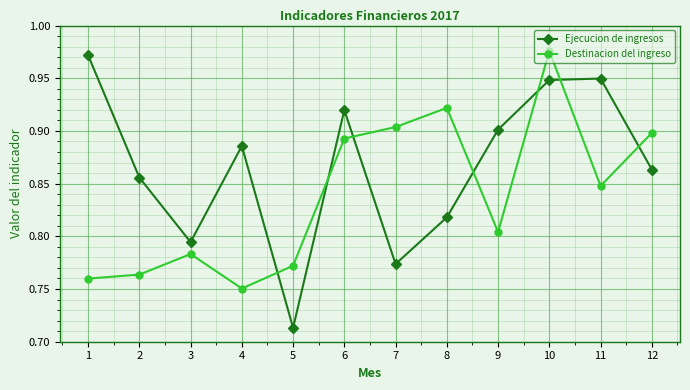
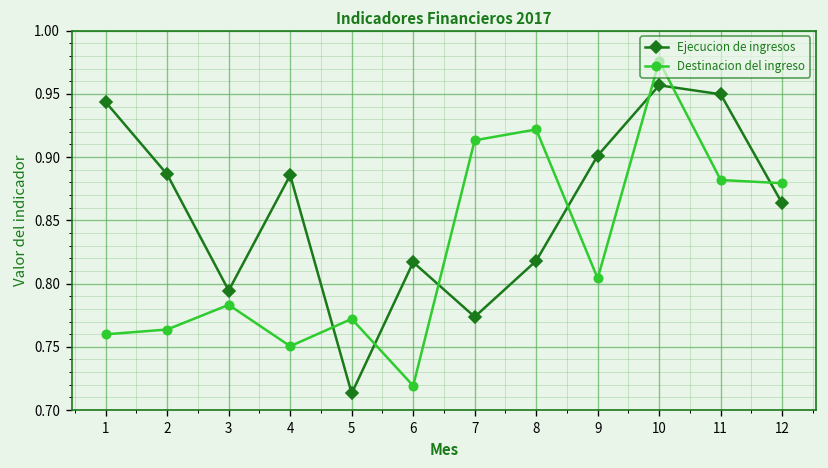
  {
    "Ejecucion de ingresos": {
-     "1": 0.972,
-     "2": 0.856,
+     "1": 0.944,
+     "2": 0.886,
      "3": 0.795,
      "4": 0.886,
      "5": 0.713,
-     "6": 0.920,
+     "6": 0.817,
      "7": 0.774,
      "8": 0.818,
      "9": 0.901,
-     "10": 0.948,
+     "10": 0.957,
      "11": 0.950,
      "12": 0.863
    },
    "Destinacion del ingreso": {
      "1": 0.760,
      "2": 0.764,
      "3": 0.783,
      "4": 0.751,
      "5": 0.772,
-     "6": 0.893,
-     "7": 0.904,
+     "6": 0.719,
+     "7": 0.913,
      "8": 0.922,
      "9": 0.804,
-     "11": 0.848,
-     "12": 0.898
+     "11": 0.882,
+     "12": 0.879
    }
  }
